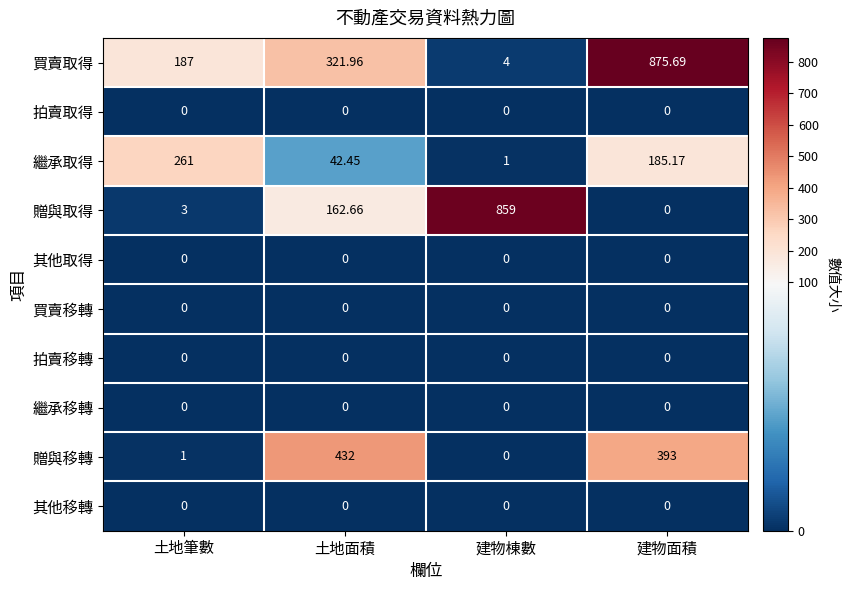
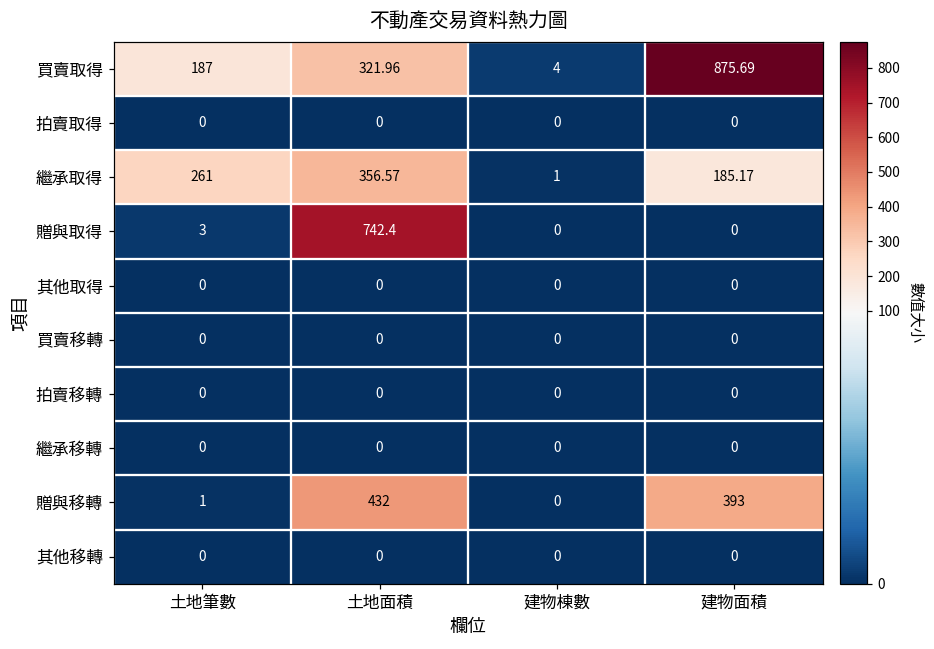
  {
    "買賣取得": {
      "土地筆數": 187,
      "土地面積": 321.96,
      "建物棟數": 4,
      "建物面積": 875.69
    },
    "拍賣取得": {
      "土地筆數": 0,
      "土地面積": 0,
      "建物棟數": 0,
      "建物面積": 0
    },
    "繼承取得": {
      "土地筆數": 261,
-     "土地面積": 42.45,
+     "土地面積": 356.57,
      "建物棟數": 1,
      "建物面積": 185.17
    },
    "贈與取得": {
      "土地筆數": 3,
-     "土地面積": 162.66,
-     "建物棟數": 859,
+     "土地面積": 742.4,
+     "建物棟數": 0,
      "建物面積": 0
    },
    "其他取得": {
      "土地筆數": 0,
      "土地面積": 0,
      "建物棟數": 0,
      "建物面積": 0
    },
    "買賣移轉": {
      "土地筆數": 0,
      "土地面積": 0,
      "建物棟數": 0,
      "建物面積": 0
    },
    "拍賣移轉": {
      "土地筆數": 0,
      "土地面積": 0,
      "建物棟數": 0,
      "建物面積": 0
    },
    "繼承移轉": {
      "土地筆數": 0,
      "土地面積": 0,
      "建物棟數": 0,
      "建物面積": 0
    },
    "贈與移轉": {
      "土地筆數": 1,
      "土地面積": 432,
      "建物棟數": 0,
      "建物面積": 393
    },
    "其他移轉": {
      "土地筆數": 0,
      "土地面積": 0,
      "建物棟數": 0,
      "建物面積": 0
    }
  }
